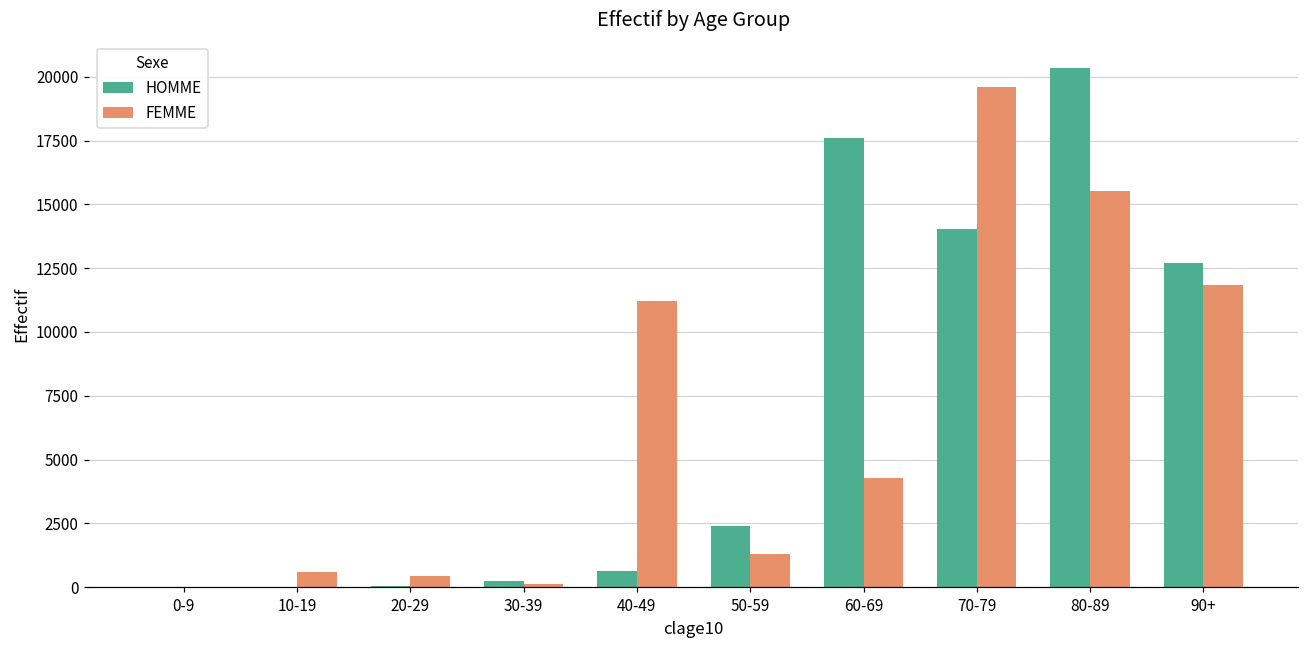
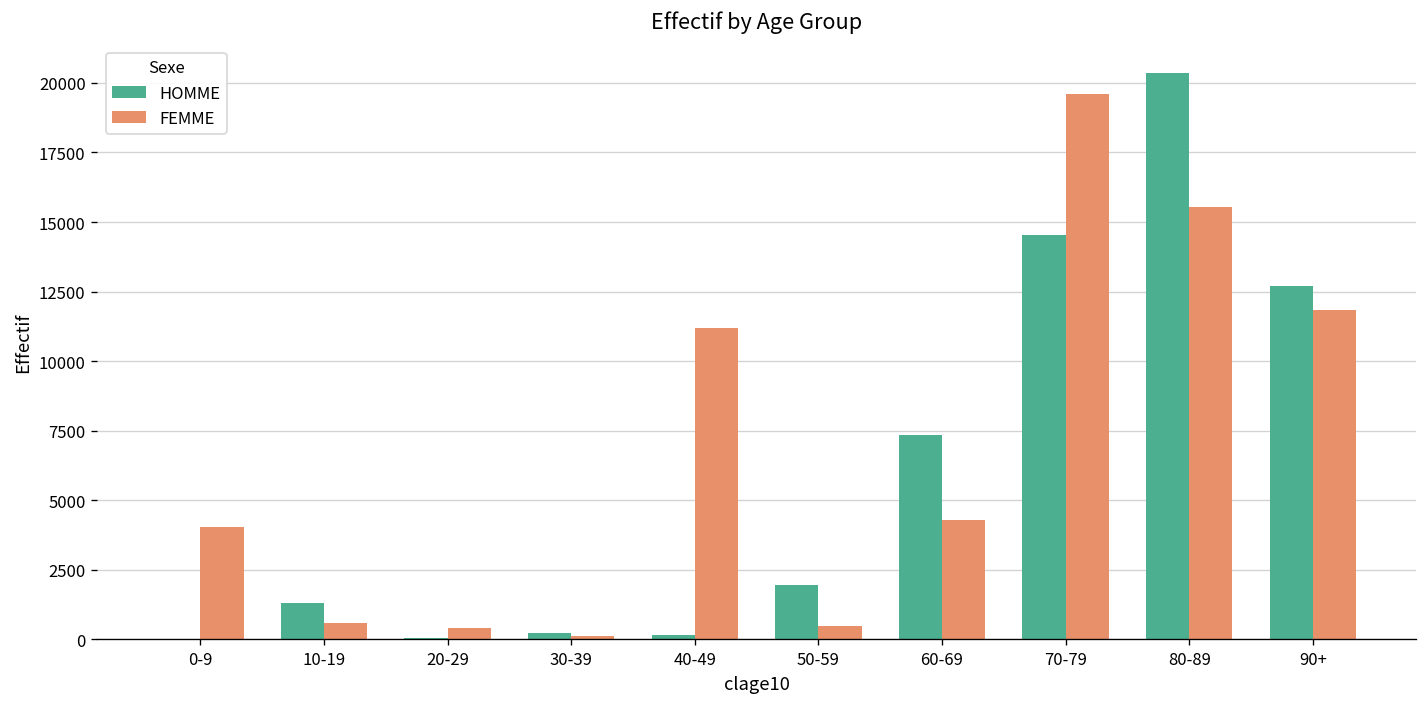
  {
    "HOMME": {
-     "10-19": 0,
+     "10-19": 1300,
      "30-39": 200,
-     "40-49": 600,
-     "50-59": 2400,
-     "60-69": 17600,
-     "70-79": 14100,
+     "40-49": 200,
+     "50-59": 2000,
+     "60-69": 7300,
+     "70-79": 14500,
      "80-89": 20400,
      "90+": 12700
    },
    "FEMME": {
-     "0-9": 0,
+     "0-9": 4100,
      "10-19": 600,
      "20-29": 400,
      "30-39": 100,
      "40-49": 11200,
-     "50-59": 1300,
+     "50-59": 500,
      "60-69": 4300,
      "70-79": 19600,
      "80-89": 15500,
      "90+": 11800
    }
  }
